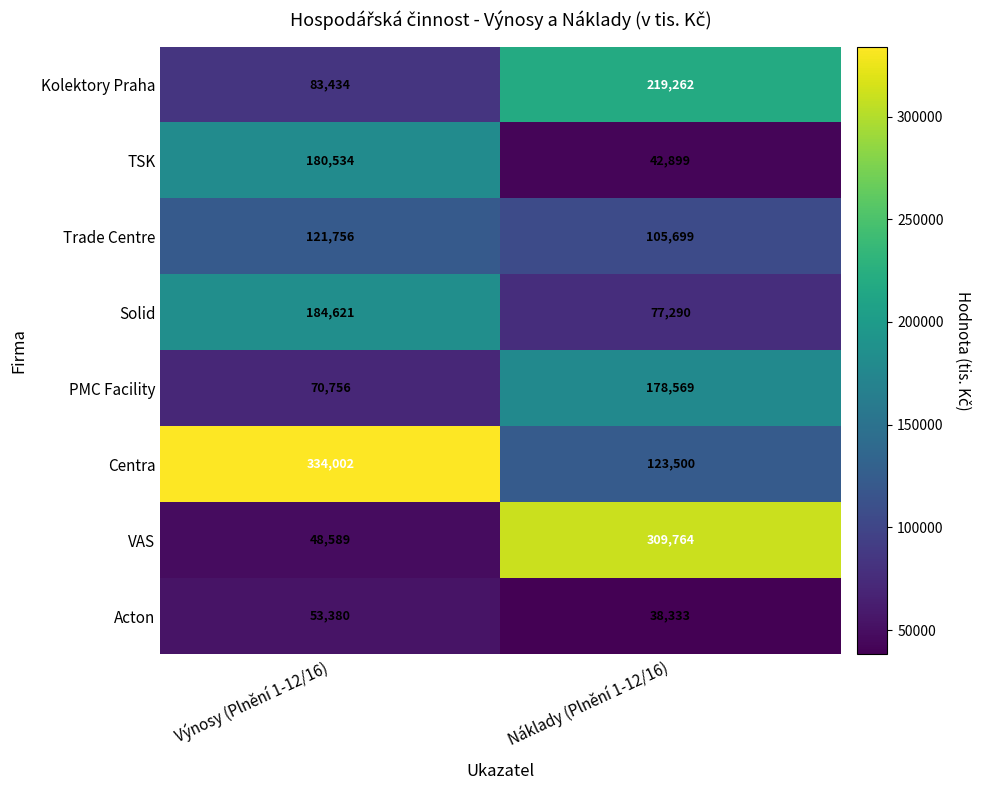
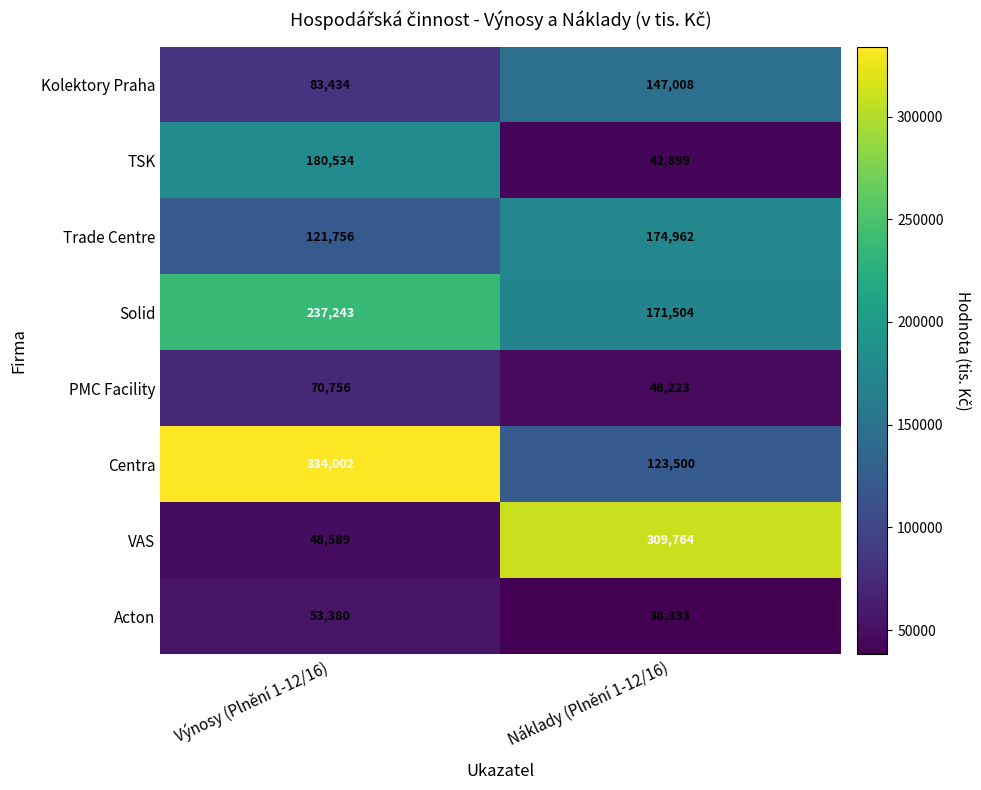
  {
    "Kolektory Praha": {
      "Výnosy (Plnění 1-12/16)": "83,434",
-     "Náklady (Plnění 1-12/16)": "219,262"
+     "Náklady (Plnění 1-12/16)": "147,008"
    },
    "TSK": {
      "Výnosy (Plnění 1-12/16)": "180,534",
      "Náklady (Plnění 1-12/16)": "42,899"
    },
    "Trade Centre": {
      "Výnosy (Plnění 1-12/16)": "121,756",
-     "Náklady (Plnění 1-12/16)": "105,699"
+     "Náklady (Plnění 1-12/16)": "174,962"
    },
    "Solid": {
-     "Výnosy (Plnění 1-12/16)": "184,621",
-     "Náklady (Plnění 1-12/16)": "77,290"
+     "Výnosy (Plnění 1-12/16)": "237,243",
+     "Náklady (Plnění 1-12/16)": "171,504"
    },
    "PMC Facility": {
      "Výnosy (Plnění 1-12/16)": "70,756",
-     "Náklady (Plnění 1-12/16)": "178,569"
+     "Náklady (Plnění 1-12/16)": "46,223"
    },
    "Centra": {
      "Výnosy (Plnění 1-12/16)": "334,002",
      "Náklady (Plnění 1-12/16)": "123,500"
    },
    "VAS": {
      "Výnosy (Plnění 1-12/16)": "48,589",
      "Náklady (Plnění 1-12/16)": "309,764"
    },
    "Acton": {
      "Výnosy (Plnění 1-12/16)": "53,380",
      "Náklady (Plnění 1-12/16)": "38,333"
    }
  }
